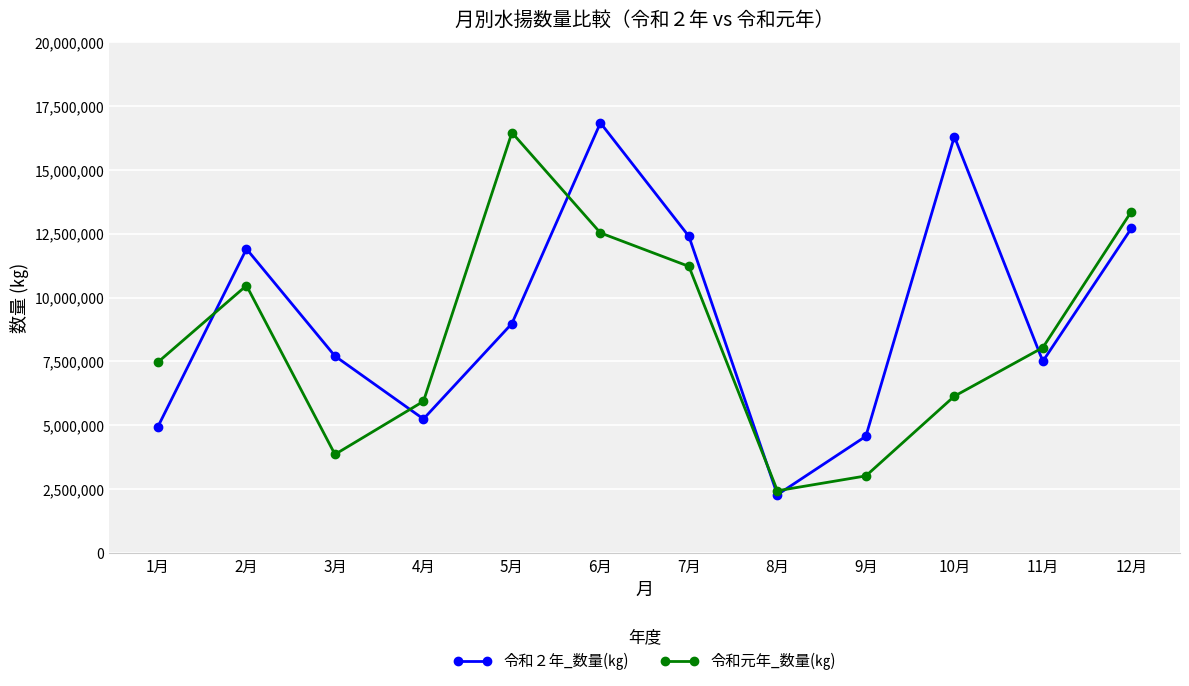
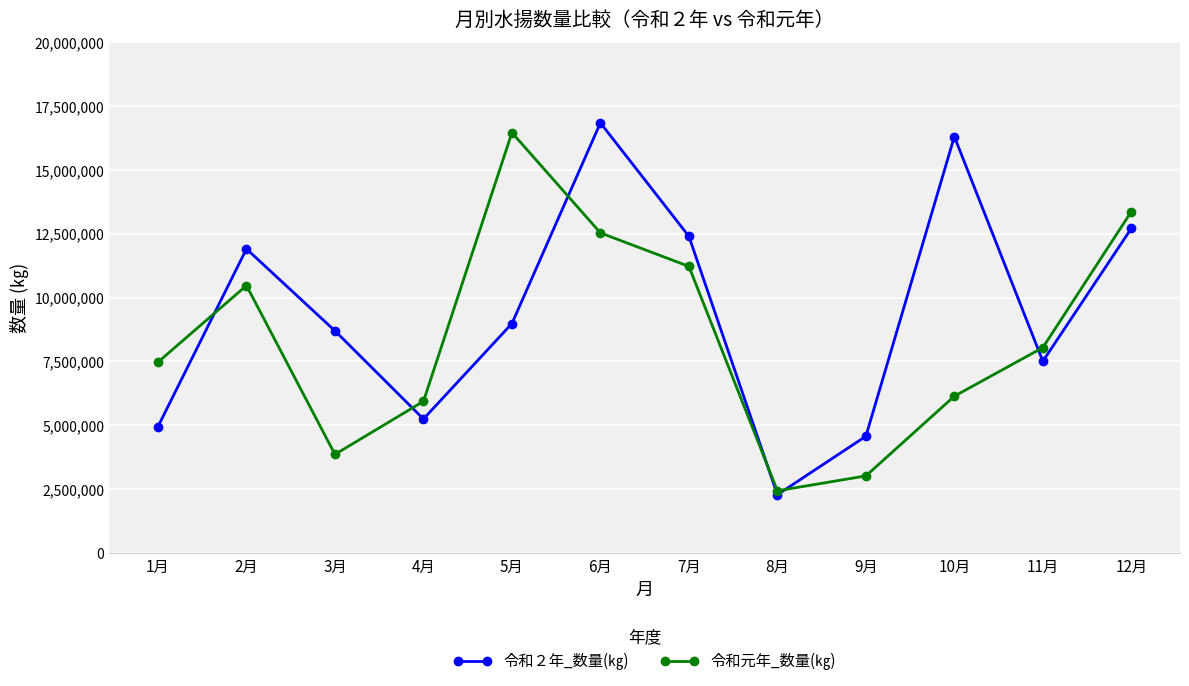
  {
    "令和２年_数量(㎏)": {
      "1月": "4,900,000",
      "2月": "11,900,000",
-     "3月": "7,700,000",
+     "3月": "8,700,000",
      "4月": "5,200,000",
      "5月": "9,000,000",
      "6月": "16,800,000",
      "7月": "12,400,000",
      "8月": "2,300,000",
      "9月": "4,600,000",
      "10月": "16,300,000",
      "11月": "7,500,000",
      "12月": "12,700,000"
    },
    "令和元年_数量(㎏)": {
      "1月": "7,500,000",
      "2月": "10,500,000",
      "3月": "3,900,000",
      "4月": "5,900,000",
      "5月": "16,500,000",
      "6月": "12,500,000",
      "7月": "11,200,000",
      "8月": "2,400,000",
      "9月": "3,000,000",
      "10月": "6,100,000",
      "11月": "8,000,000",
      "12月": "13,400,000"
    }
  }
